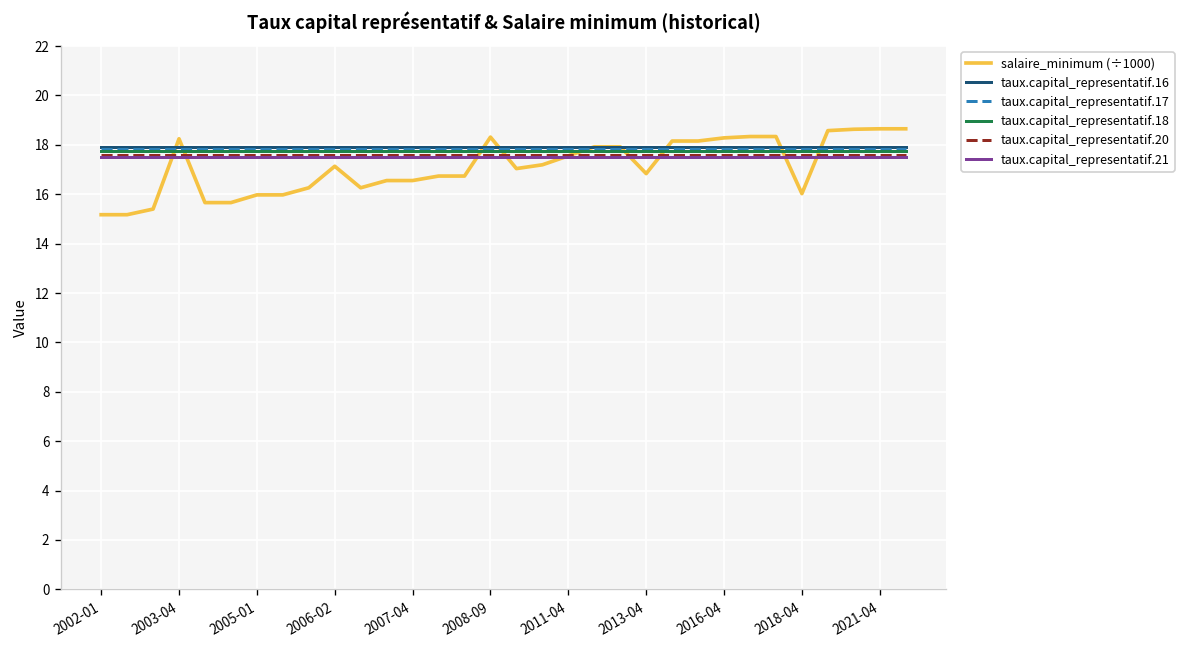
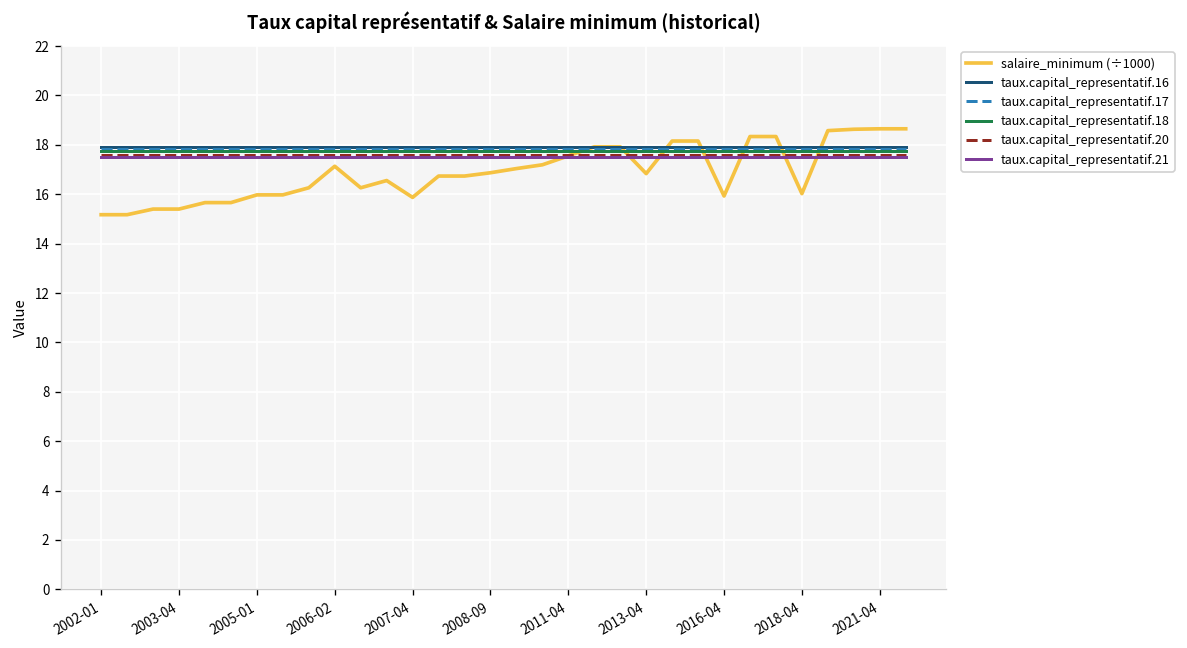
  {
    "salaire_minimum (÷1000)": {
      "2002-01": 15.2,
-     "2003-04": 18.2,
+     "2003-04": 15.4,
      "2005-01": 16.0,
      "2006-02": 17.1,
-     "2007-04": 16.6,
-     "2008-09": 18.3,
+     "2007-04": 15.9,
+     "2008-09": 16.9,
      "2013-04": 16.8,
-     "2016-04": 18.3,
+     "2016-04": 15.9,
      "2018-04": 16.0,
      "2021-04": 18.6
    }
  }
